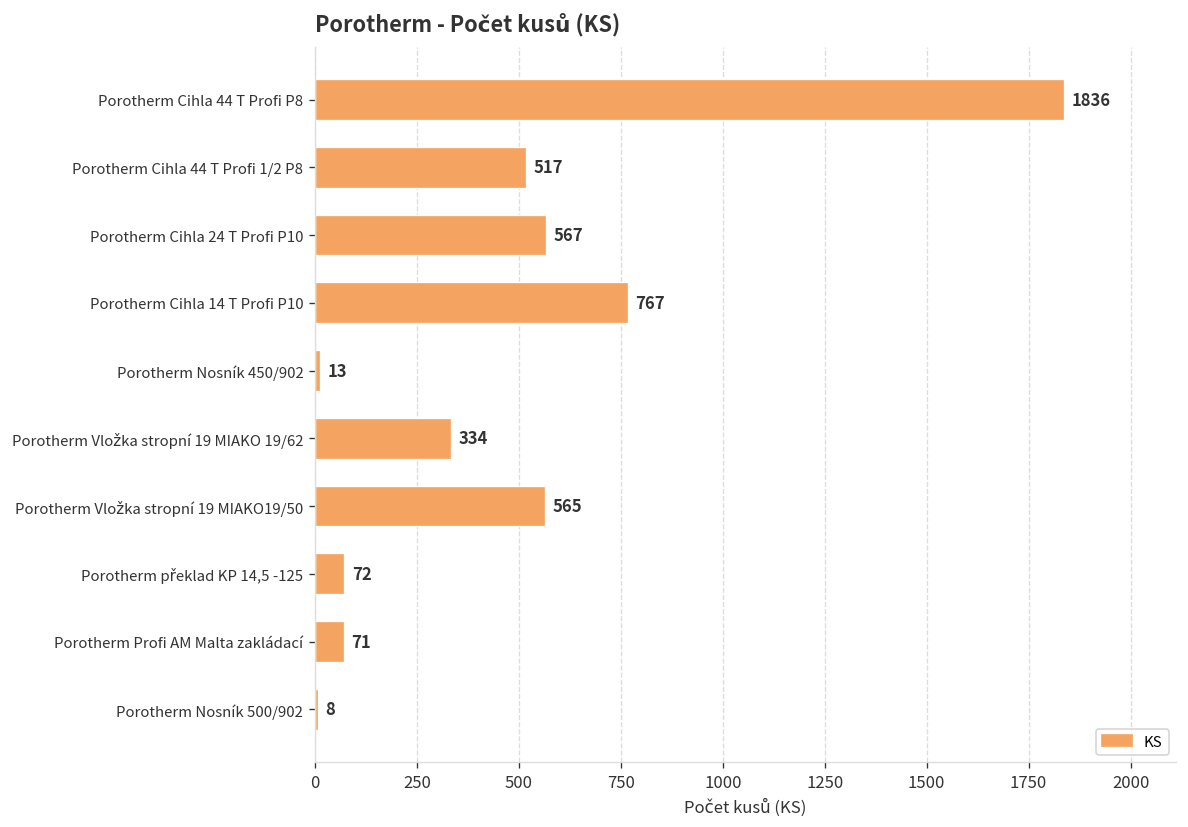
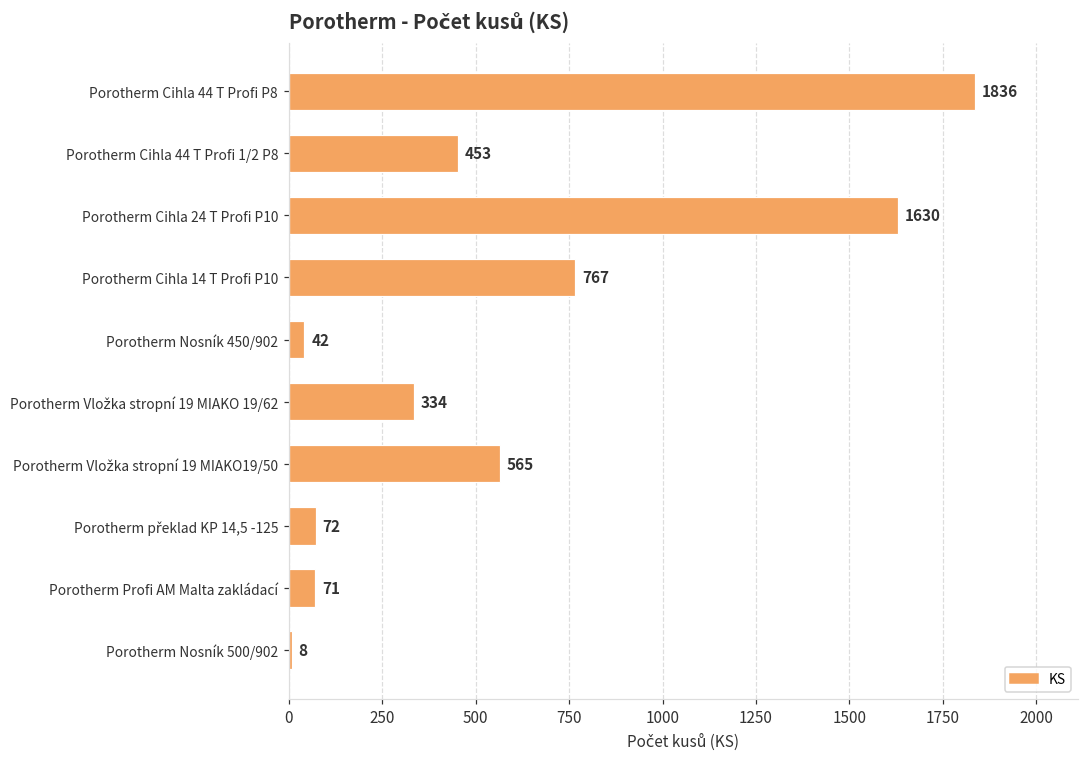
  {
    "Porotherm Cihla 44 T Profi P8": 1836,
-   "Porotherm Cihla 44 T Profi 1/2 P8": 517,
-   "Porotherm Cihla 24 T Profi P10": 567,
+   "Porotherm Cihla 44 T Profi 1/2 P8": 453,
+   "Porotherm Cihla 24 T Profi P10": 1630,
    "Porotherm Cihla 14 T Profi P10": 767,
-   "Porotherm Nosník 450/902": 13,
+   "Porotherm Nosník 450/902": 42,
    "Porotherm Vložka stropní 19 MIAKO 19/62": 334,
    "Porotherm Vložka stropní 19 MIAKO19/50": 565,
    "Porotherm překlad KP 14,5 -125": 72,
    "Porotherm Profi AM Malta zakládací": 71,
    "Porotherm Nosník 500/902": 8
  }
